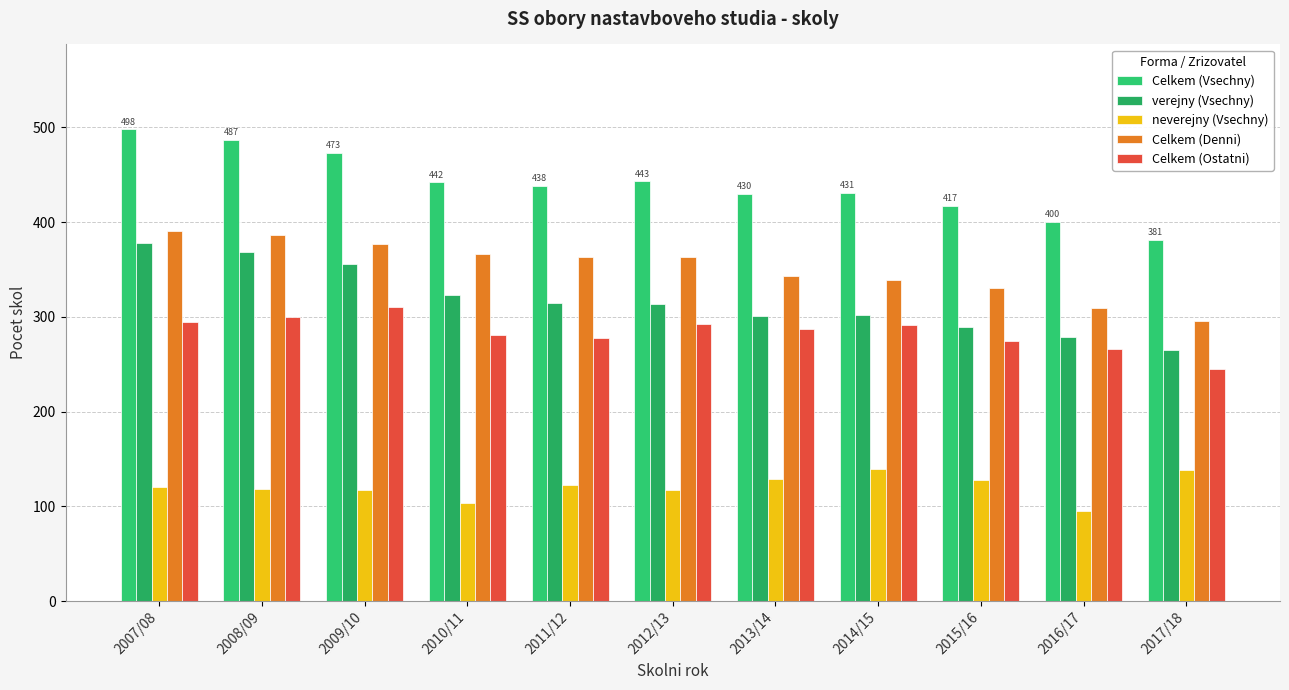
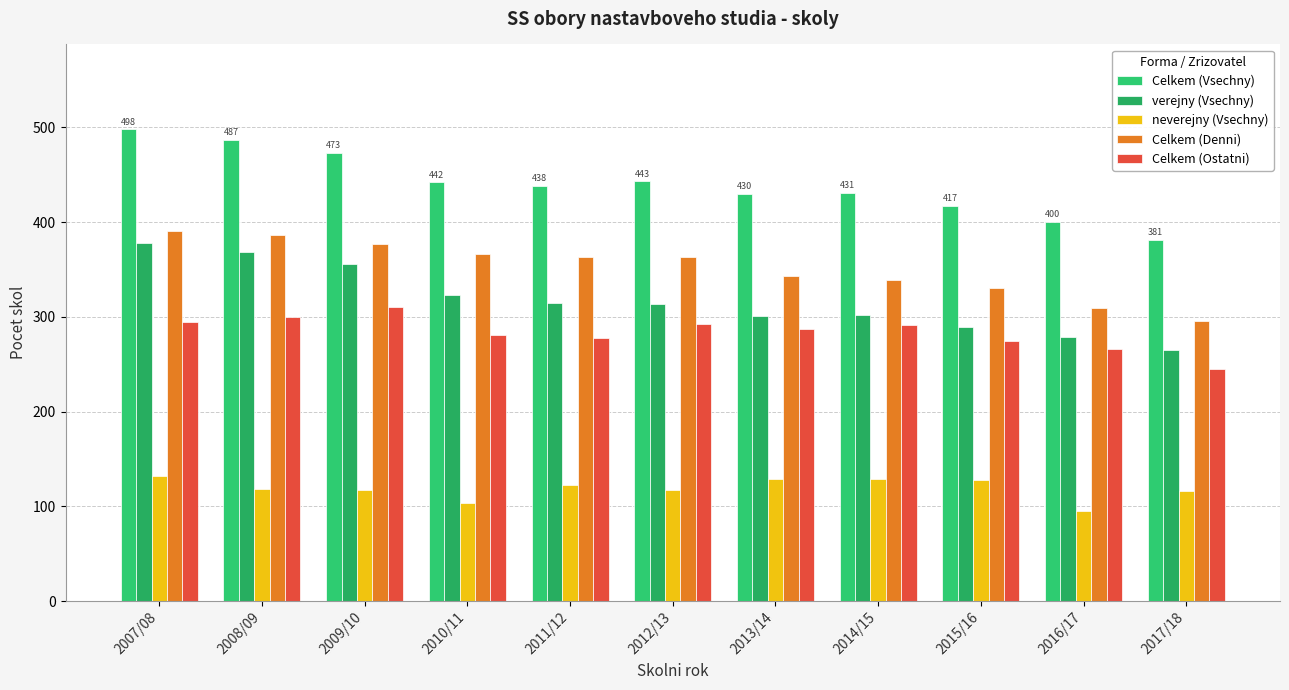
  {
    "neverejny (Vsechny)": {
-     "2007/08": 120,
+     "2007/08": 130,
      "2008/09": 120,
      "2009/10": 120,
      "2010/11": 100,
      "2011/12": 120,
      "2012/13": 120,
      "2013/14": 130,
-     "2014/15": 140,
+     "2014/15": 130,
      "2015/16": 130,
      "2016/17": 100,
-     "2017/18": 140
+     "2017/18": 120
    }
  }
